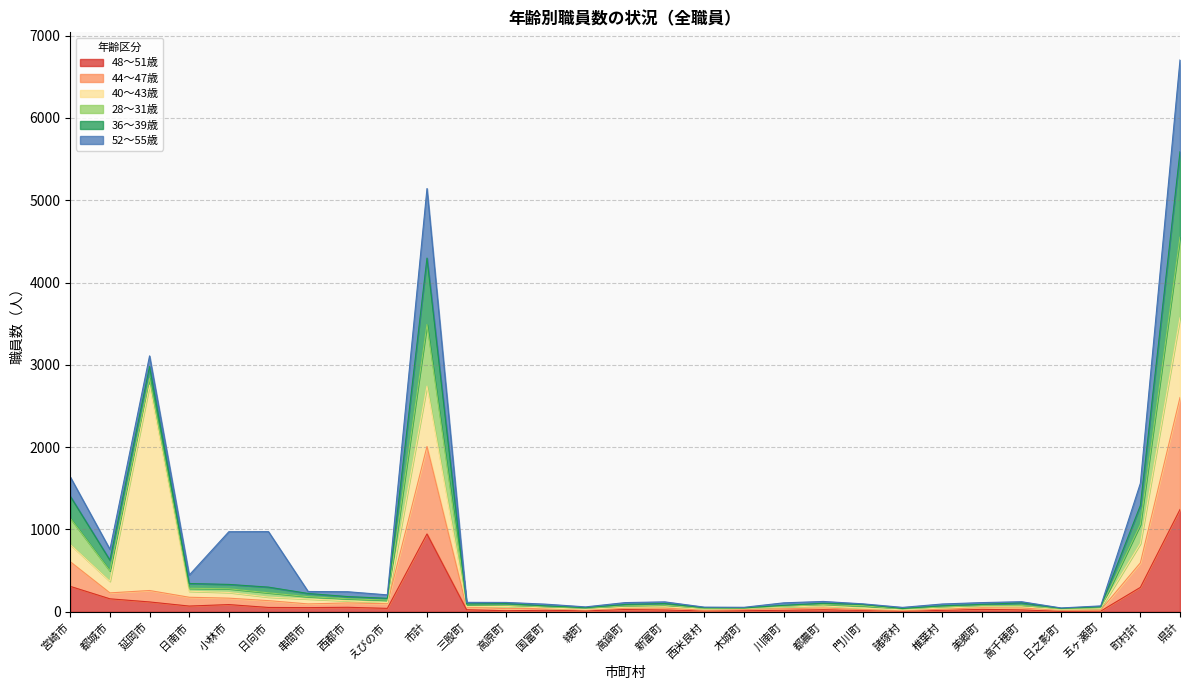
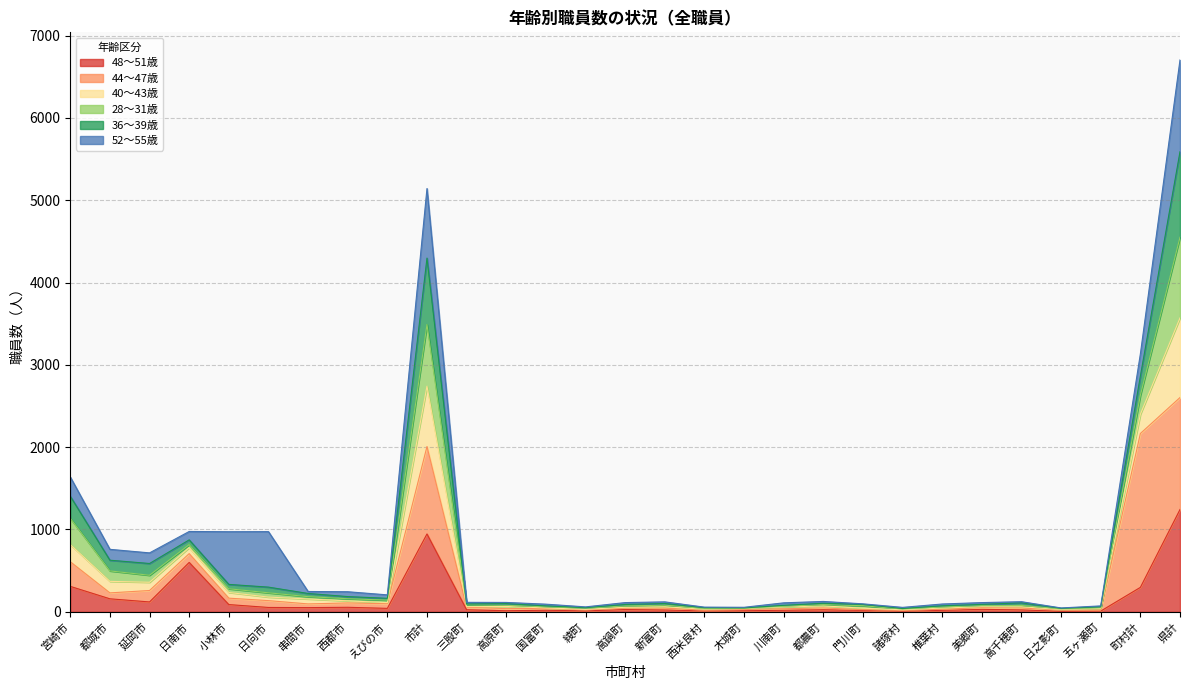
  {
    "48～51歳": {
      "宮崎市": 300,
      "都城市": 200,
      "延岡市": 100,
-     "日南市": 100,
+     "日南市": 600,
      "小林市": 100,
      "日向市": 100,
      "串間市": 100,
      "西都市": 100,
      "えびの市": 0,
      "市計": 900,
      "町村計": 300,
      "県計": 1200
    },
    "44～47歳": {
      "宮崎市": 300,
      "都城市": 100,
      "延岡市": 100,
      "日南市": 100,
      "小林市": 100,
      "日向市": 100,
      "串間市": 0,
      "市計": 1100,
-     "町村計": 300,
+     "町村計": 1900,
      "県計": 1400
    },
    "40～43歳": {
      "宮崎市": 200,
      "都城市": 100,
-     "延岡市": 2500,
+     "延岡市": 100,
      "日南市": 100,
      "小林市": 100,
      "日向市": 0,
      "市計": 700,
      "町村計": 200,
      "県計": 1000
    },
    "28～31歳": {
      "宮崎市": 300,
      "都城市": 100,
      "延岡市": 100,
      "日南市": 0,
      "小林市": 0,
      "日向市": 100,
      "市計": 700,
      "町村計": 200,
      "県計": 1000
    },
    "36～39歳": {
      "宮崎市": 300,
      "都城市": 100,
      "延岡市": 100,
      "日南市": 100,
      "小林市": 100,
      "日向市": 100,
      "市計": 800,
      "町村計": 200,
      "県計": 1000
    },
    "52～55歳": {
      "宮崎市": 200,
      "都城市": 100,
      "延岡市": 100,
      "日南市": 100,
      "小林市": 600,
      "日向市": 700,
      "西都市": 100,
      "えびの市": 0,
      "市計": 800,
      "町村計": 300,
      "県計": 1100
    }
  }
